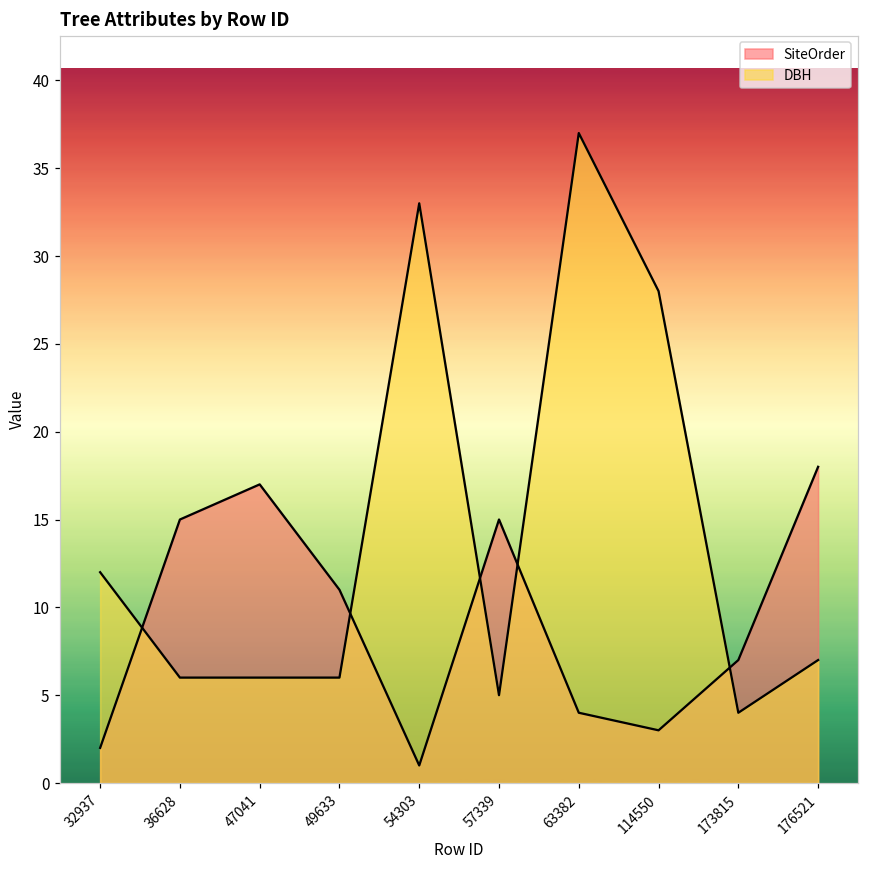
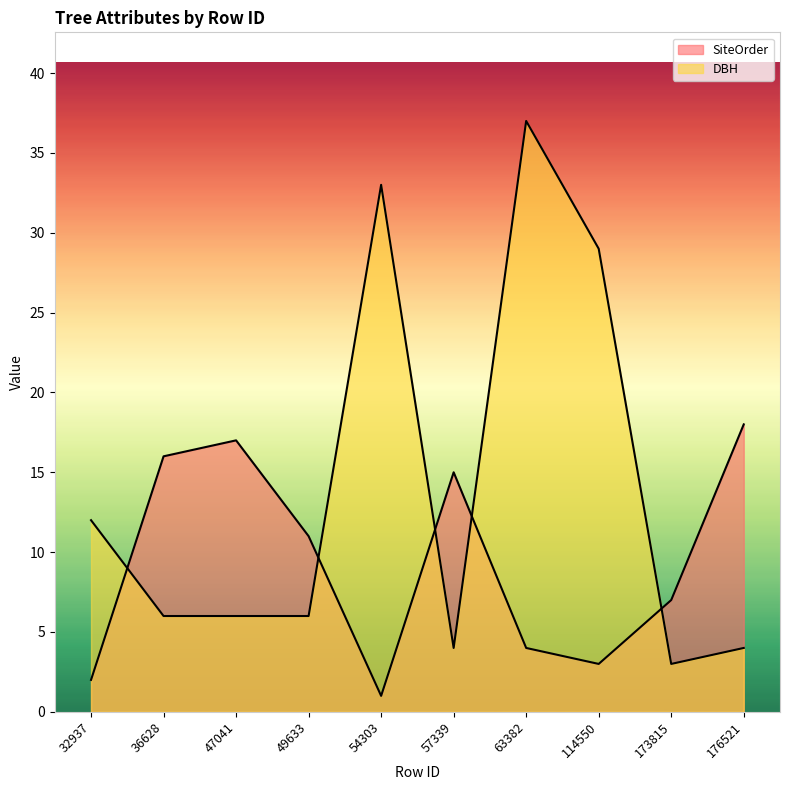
  {
    "SiteOrder": {
      "32937": 2,
-     "36628": 15,
+     "36628": 16,
      "47041": 17,
      "49633": 11,
      "54303": 1,
      "57339": 15,
      "63382": 4,
      "114550": 3,
      "173815": 7,
      "176521": 18
    },
    "DBH": {
      "32937": 12,
      "36628": 6,
      "47041": 6,
      "49633": 6,
      "54303": 33,
-     "57339": 5,
+     "57339": 4,
      "63382": 37,
-     "114550": 28,
-     "173815": 4,
-     "176521": 7
+     "114550": 29,
+     "173815": 3,
+     "176521": 4
    }
  }
